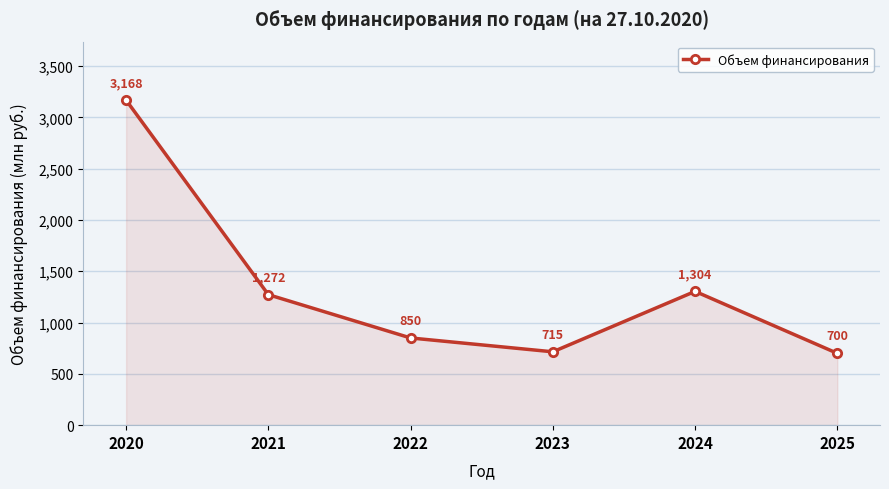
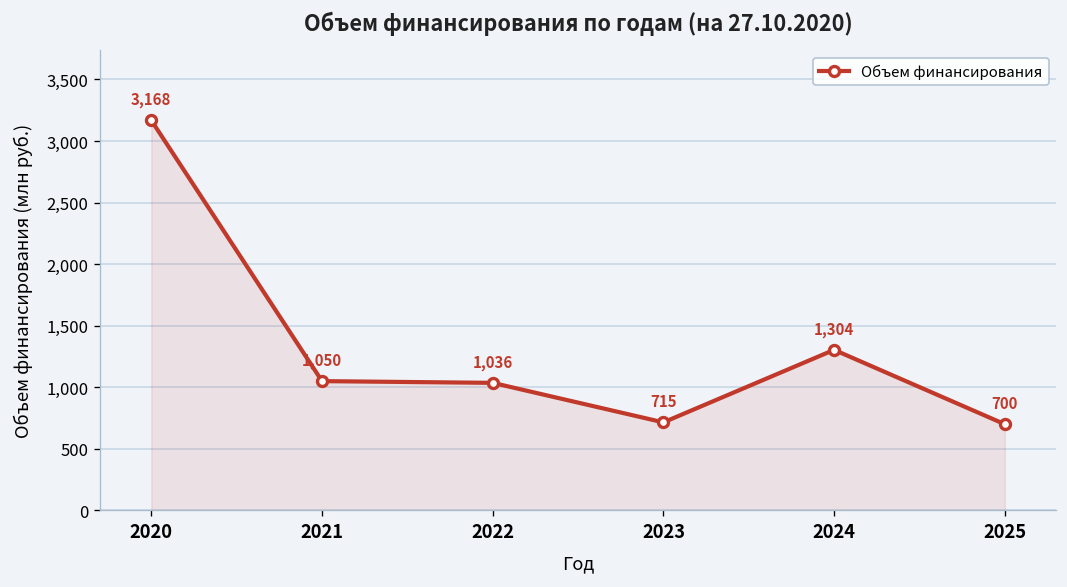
  {
    "2020": "3,168",
-   "2021": "1,272",
-   "2022": "850",
+   "2021": "1,050",
+   "2022": "1,036",
    "2023": "715",
    "2024": "1,304",
    "2025": "700"
  }
